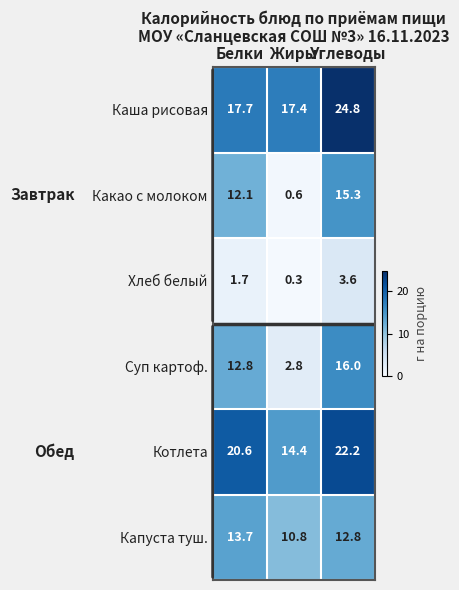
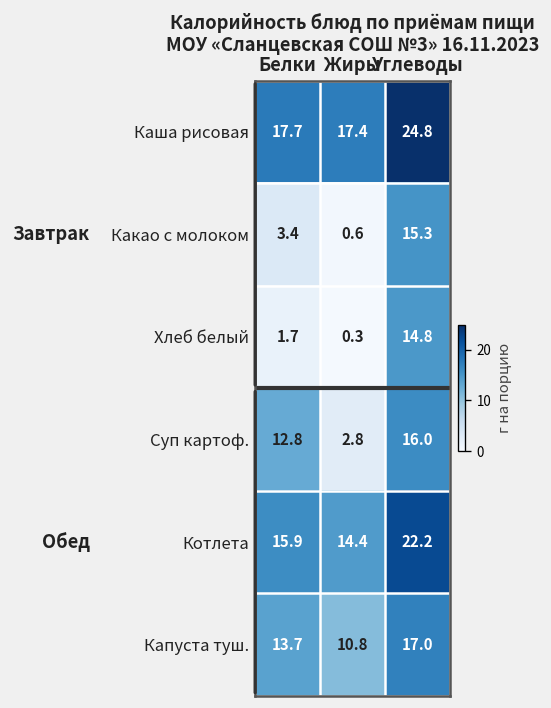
  {
    "Каша рисовая": {
      "Белки": 17.7,
      "Углеводы": 24.8
    },
    "Какао с молоком": {
-     "Белки": 12.1,
+     "Белки": 3.4,
      "Углеводы": 15.3
    },
    "Хлеб белый": {
      "Белки": 1.7,
-     "Углеводы": 3.6
+     "Углеводы": 14.8
    },
    "Суп картоф.": {
      "Белки": 12.8,
      "Углеводы": 16.0
    },
    "Котлета": {
-     "Белки": 20.6,
+     "Белки": 15.9,
      "Углеводы": 22.2
    },
    "Капуста туш.": {
      "Белки": 13.7,
-     "Углеводы": 12.8
+     "Углеводы": 17.0
    }
  }
